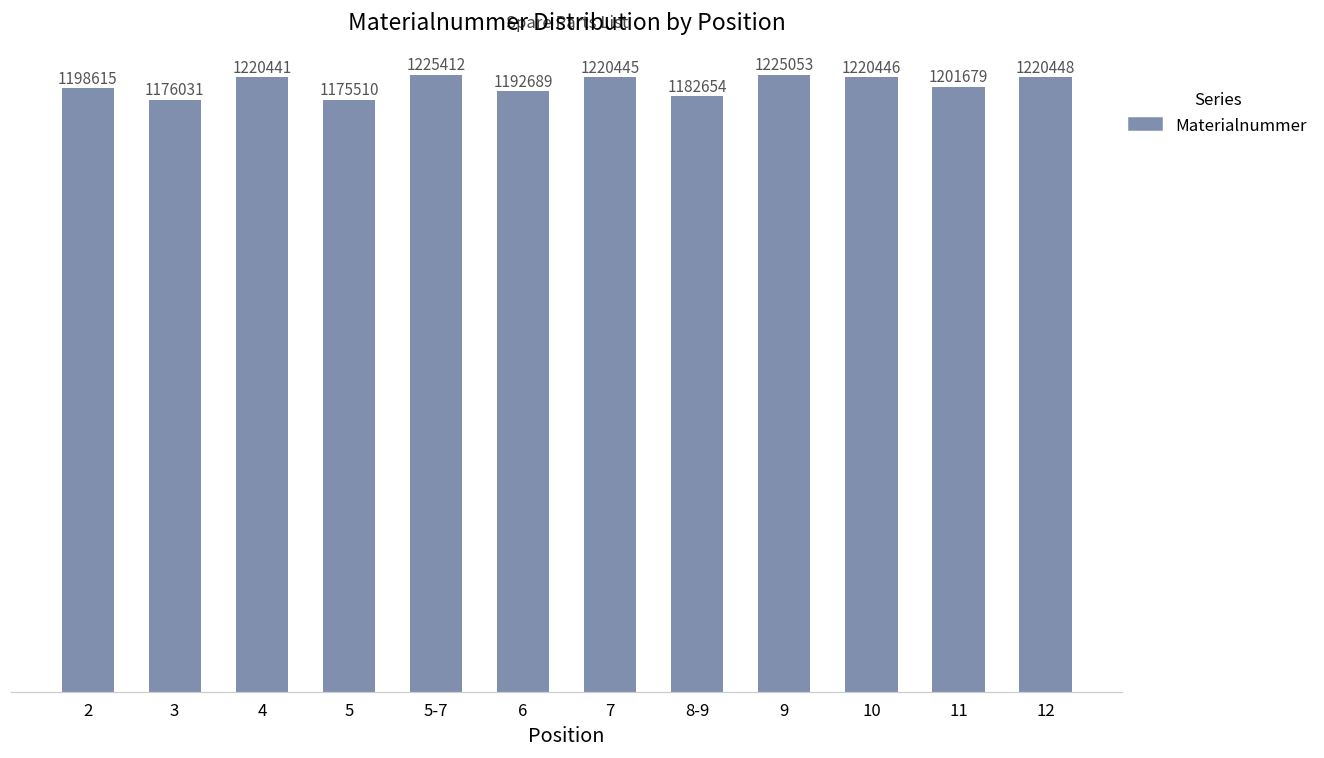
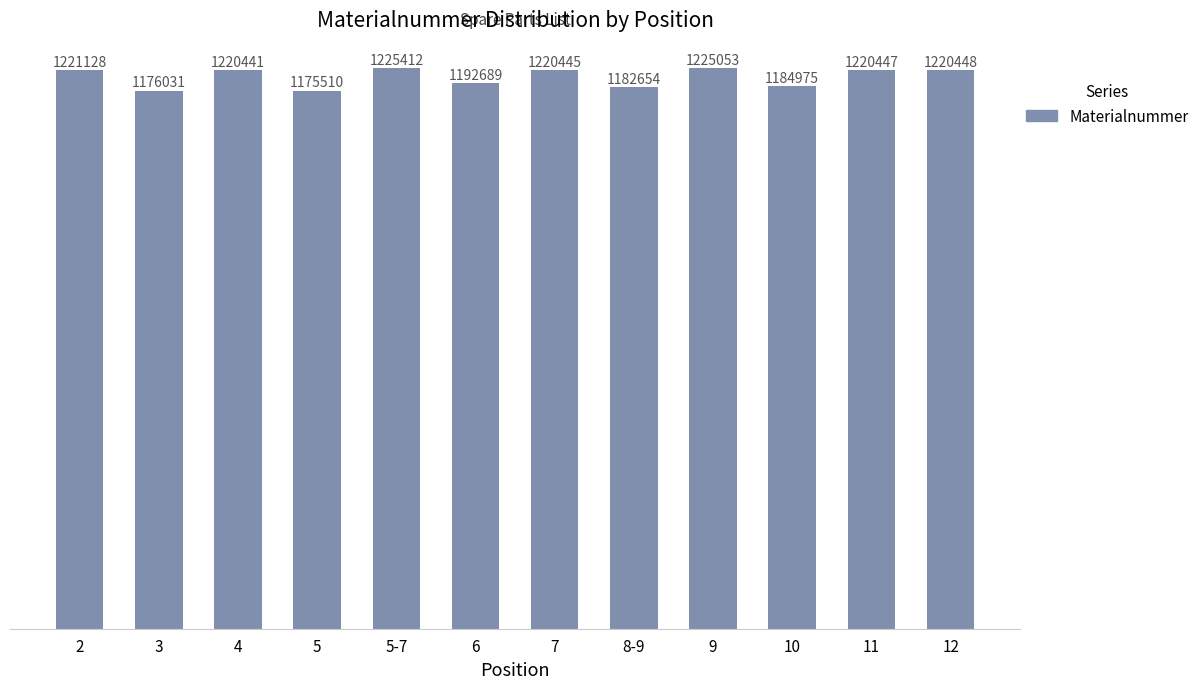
  {
-   "2": 1198615,
+   "2": 1221128,
    "3": 1176031,
    "4": 1220441,
    "5": 1175510,
    "5-7": 1225412,
    "6": 1192689,
    "7": 1220445,
    "8-9": 1182654,
    "9": 1225053,
-   "10": 1220446,
-   "11": 1201679,
+   "10": 1184975,
+   "11": 1220447,
    "12": 1220448
  }
